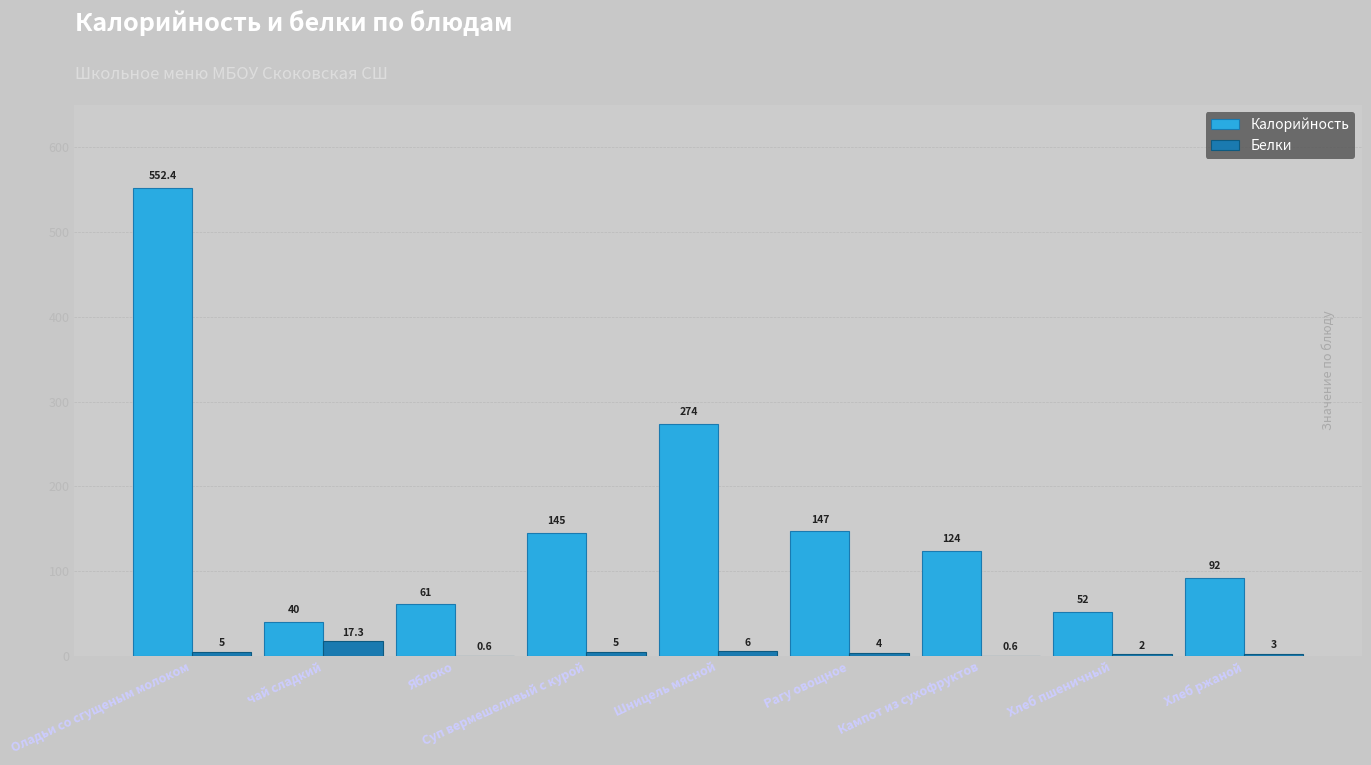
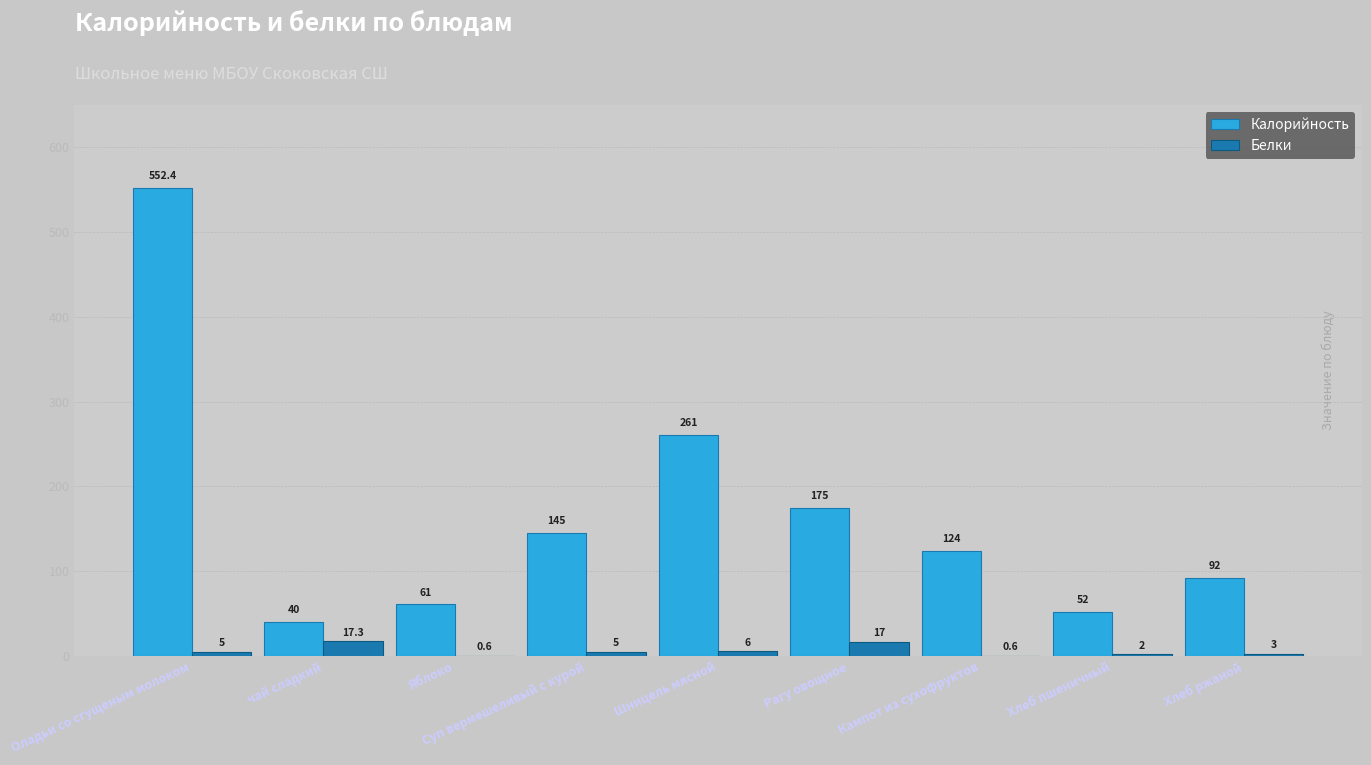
  {
    "Калорийность": {
      "Оладьи со сгущеным молоком": 552.4,
      "чай сладкий": 40,
      "Яблоко": 61,
      "Суп вермешеливый с курой": 145,
-     "Шницель мясной": 274,
-     "Рагу овощное": 147,
+     "Шницель мясной": 261,
+     "Рагу овощное": 175,
      "Кампот из сухофруктов": 124,
      "Хлеб пшеничный": 52,
      "Хлеб ржаной": 92
    },
    "Белки": {
      "Оладьи со сгущеным молоком": 5,
      "чай сладкий": 17.3,
      "Яблоко": 0.6,
      "Суп вермешеливый с курой": 5,
      "Шницель мясной": 6,
-     "Рагу овощное": 4,
+     "Рагу овощное": 17,
      "Кампот из сухофруктов": 0.6,
      "Хлеб пшеничный": 2,
      "Хлеб ржаной": 3
    }
  }
